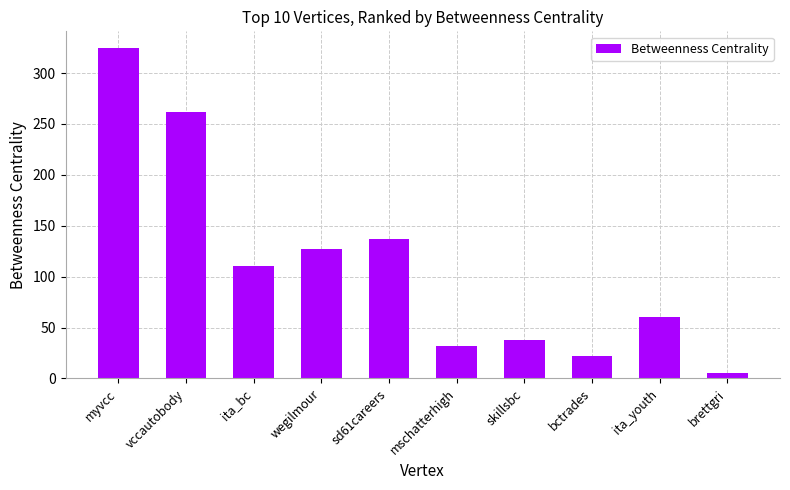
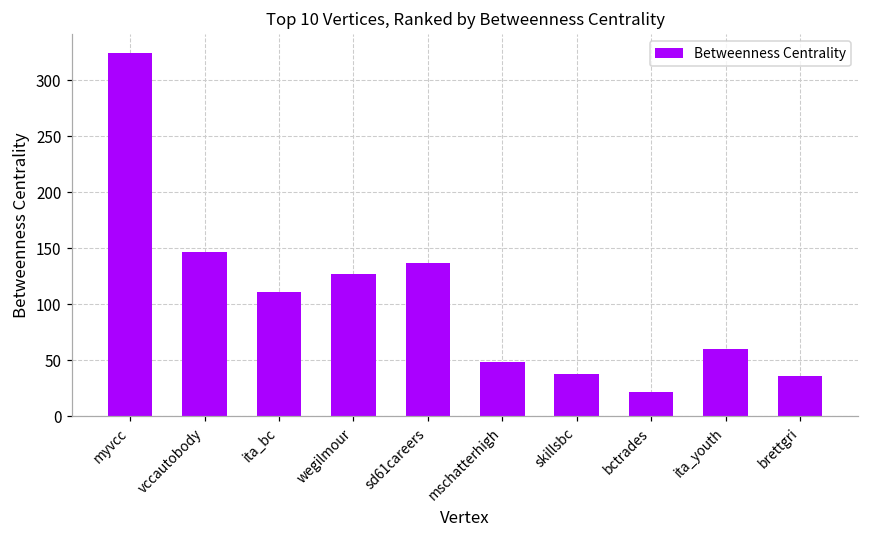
  {
    "myvcc": 325,
-   "vccautobody": 261,
+   "vccautobody": 147,
    "ita_bc": 111,
    "wegilmour": 127,
    "sd61careers": 137,
-   "mschatterhigh": 32,
+   "mschatterhigh": 49,
    "skillsbc": 38,
    "bctrades": 22,
    "ita_youth": 60,
-   "brettgri": 5
+   "brettgri": 36
  }
